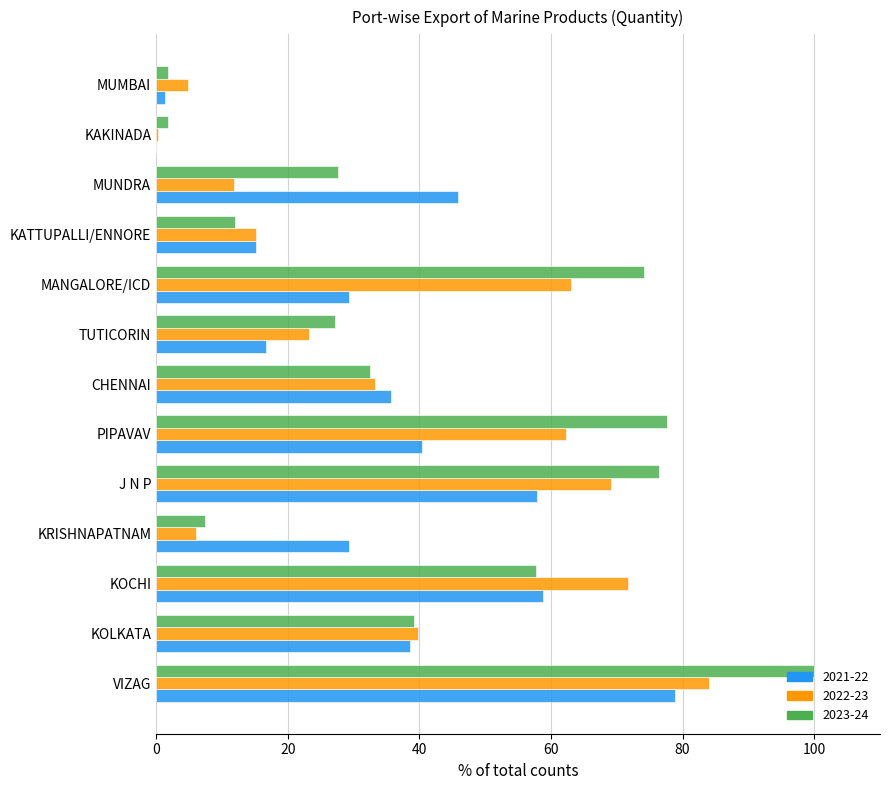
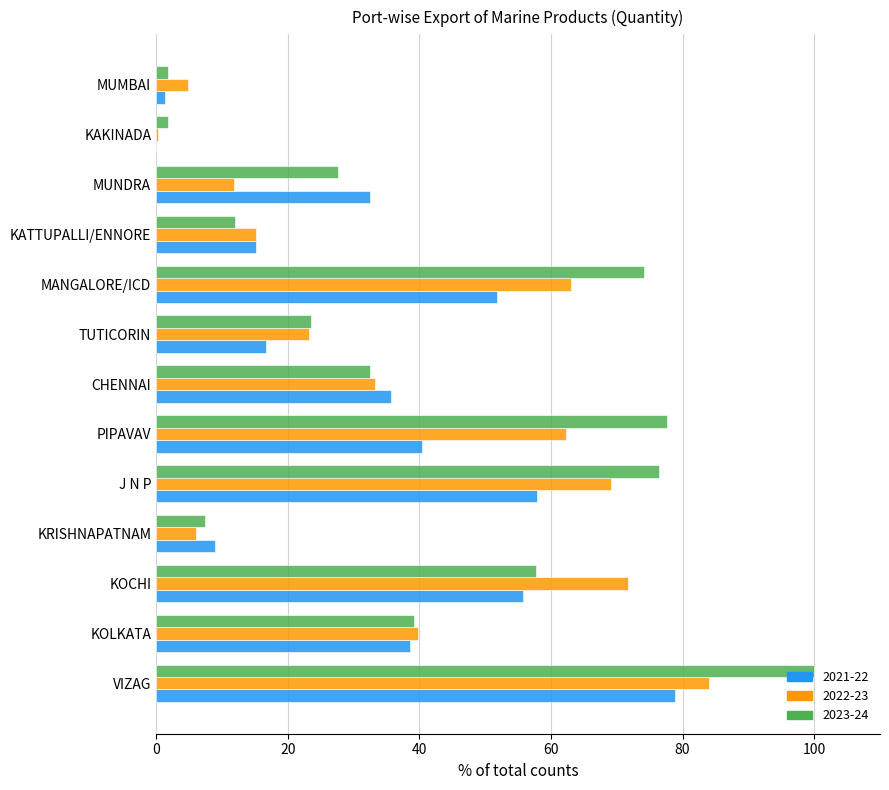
  {
    "2021-22": {
      "MUMBAI": 1,
-     "MUNDRA": 46,
+     "MUNDRA": 33,
      "KATTUPALLI/ENNORE": 15,
-     "MANGALORE/ICD": 29,
+     "MANGALORE/ICD": 52,
      "TUTICORIN": 17,
      "CHENNAI": 36,
      "PIPAVAV": 40,
      "J N P": 58,
-     "KRISHNAPATNAM": 29,
-     "KOCHI": 59,
+     "KRISHNAPATNAM": 9,
+     "KOCHI": 56,
      "KOLKATA": 39,
      "VIZAG": 79
    },
    "2022-23": {
      "MUMBAI": 5,
      "MUNDRA": 12,
      "KATTUPALLI/ENNORE": 15,
      "MANGALORE/ICD": 63,
      "TUTICORIN": 23,
      "CHENNAI": 33,
      "PIPAVAV": 62,
      "J N P": 69,
      "KRISHNAPATNAM": 6,
      "KOCHI": 72,
      "KOLKATA": 40,
      "VIZAG": 84
    },
    "2023-24": {
      "MUMBAI": 2,
      "KAKINADA": 2,
      "MUNDRA": 28,
      "KATTUPALLI/ENNORE": 12,
      "MANGALORE/ICD": 74,
-     "TUTICORIN": 27,
+     "TUTICORIN": 23,
      "CHENNAI": 32,
      "PIPAVAV": 78,
      "J N P": 76,
      "KRISHNAPATNAM": 7,
      "KOCHI": 58,
      "KOLKATA": 39,
      "VIZAG": 100
    }
  }
